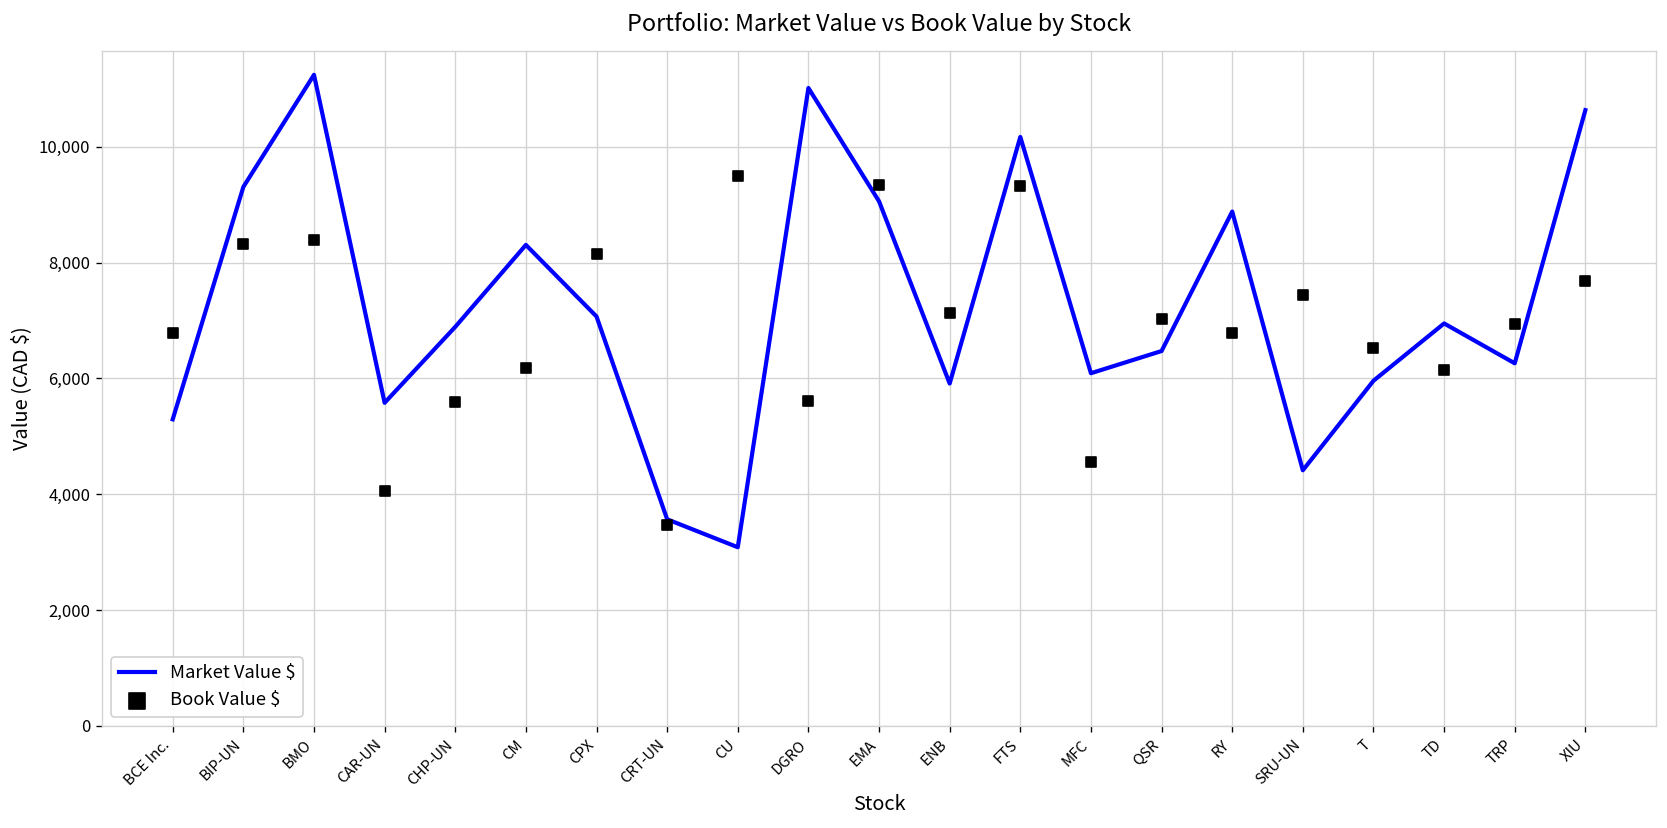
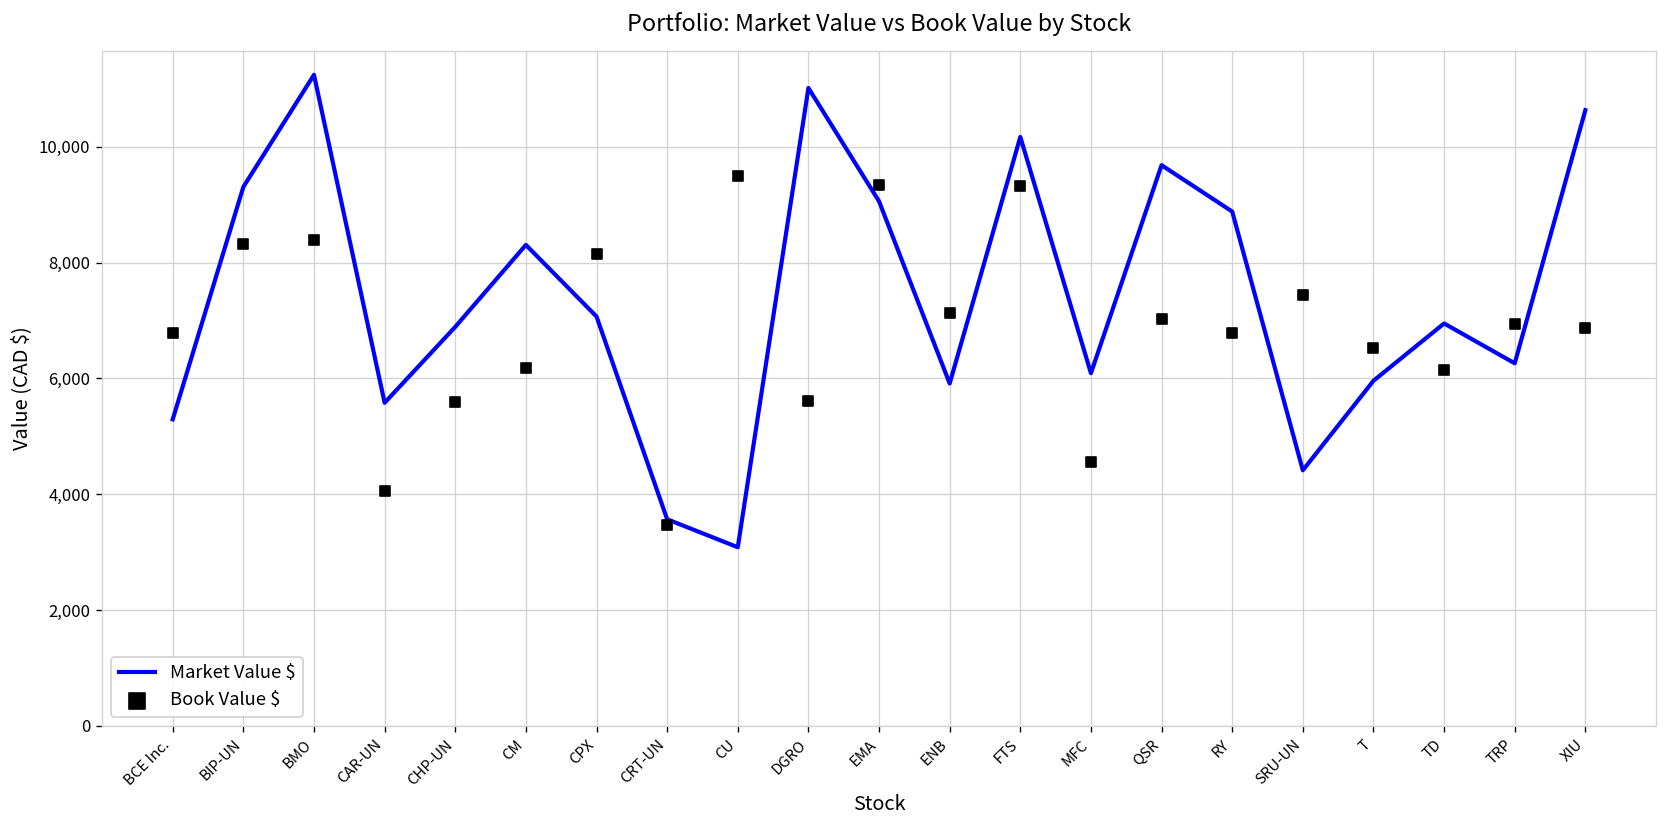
  {
    "Market Value $": {
      "BCE Inc.": "5,300",
      "BIP-UN": "9,300",
      "BMO": "11,200",
      "CAR-UN": "5,600",
      "CHP-UN": "6,900",
      "CM": "8,300",
      "CPX": "7,100",
      "CRT-UN": "3,600",
      "CU": "3,100",
      "DGRO": "11,000",
      "EMA": "9,100",
      "ENB": "5,900",
      "FTS": "10,200",
      "MFC": "6,100",
-     "QSR": "6,500",
+     "QSR": "9,700",
      "RY": "8,900",
      "SRU-UN": "4,400",
      "T": "6,000",
      "TD": "6,900",
      "TRP": "6,300",
      "XIU": "10,600"
    },
    "Book Value $": {
-     "XIU": "7,700"
+     "XIU": "6,900"
    }
  }
